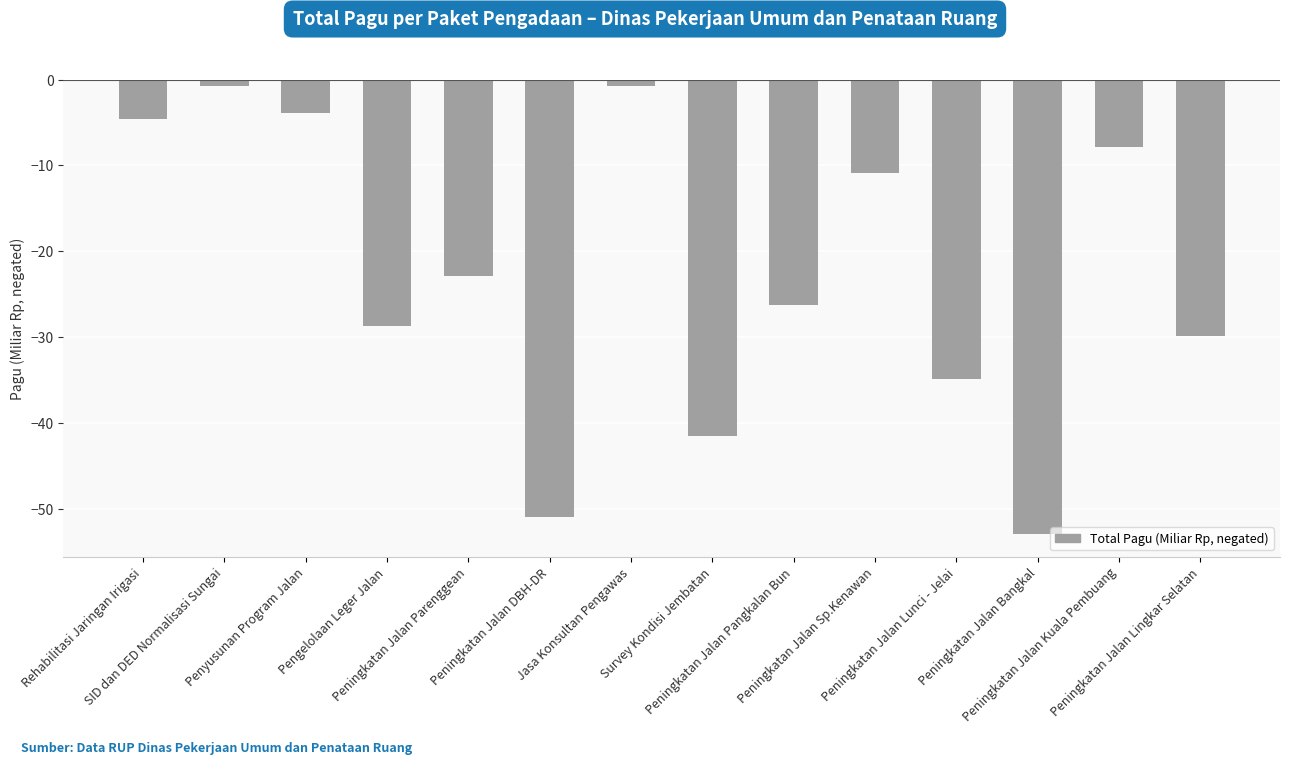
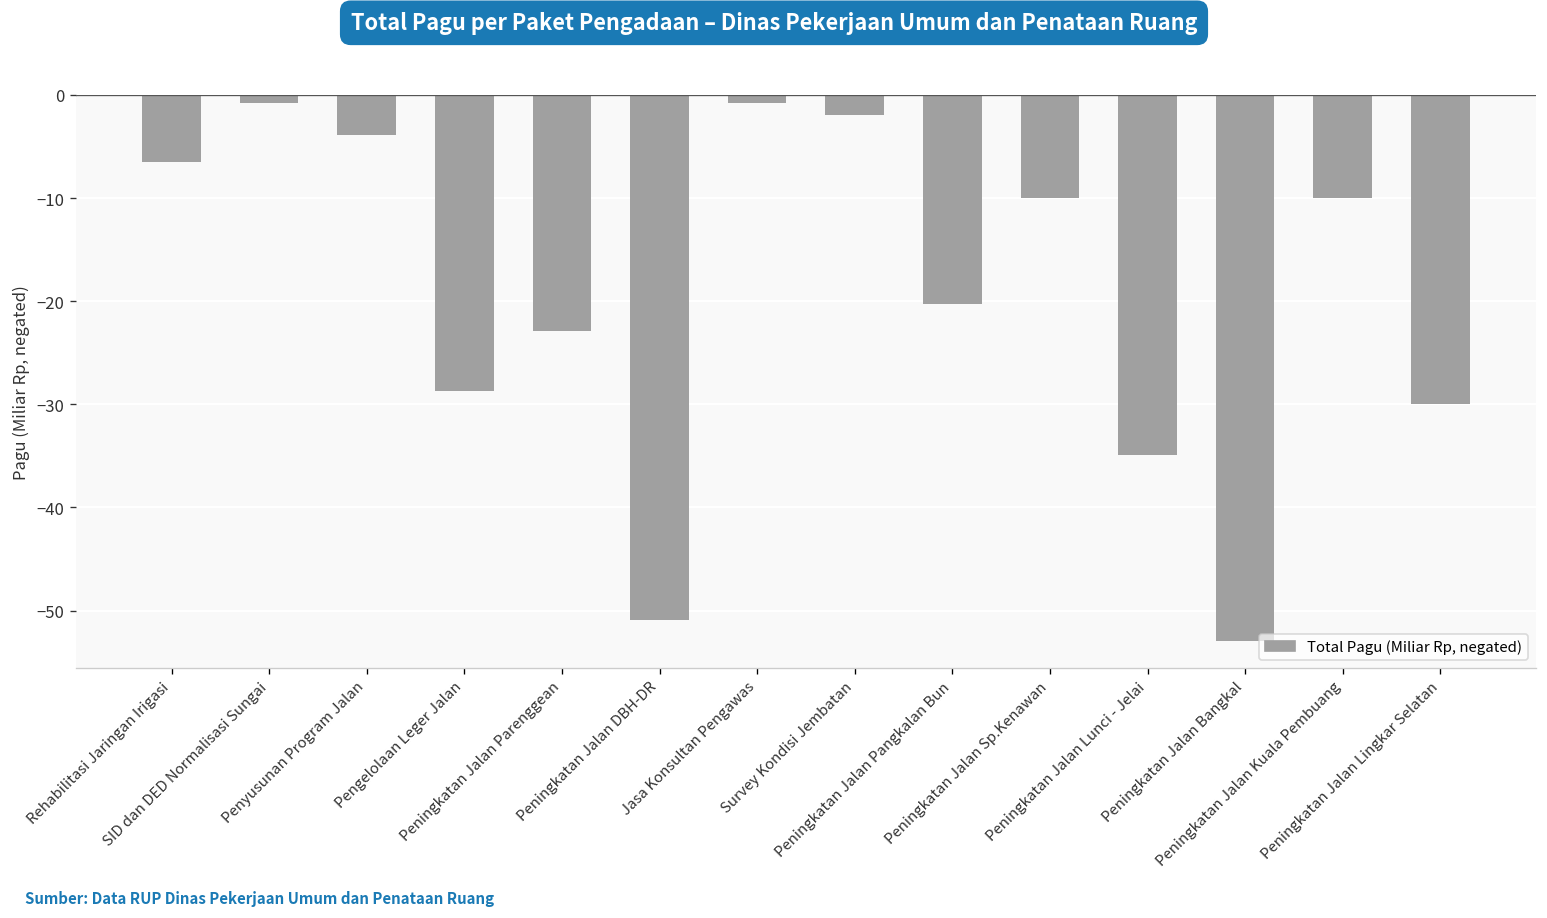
  {
-   "Rehabilitasi Jaringan Irigasi": -5,
+   "Rehabilitasi Jaringan Irigasi": -6,
    "SID dan DED Normalisasi Sungai": -1,
    "Penyusunan Program Jalan": -4,
    "Pengelolaan Leger Jalan": -29,
    "Peningkatan Jalan Parenggean": -23,
    "Peningkatan Jalan DBH-DR": -51,
    "Jasa Konsultan Pengawas": -1,
-   "Survey Kondisi Jembatan": -42,
-   "Peningkatan Jalan Pangkalan Bun": -26,
-   "Peningkatan Jalan Sp.Kenawan": -11,
+   "Survey Kondisi Jembatan": -2,
+   "Peningkatan Jalan Pangkalan Bun": -20,
+   "Peningkatan Jalan Sp.Kenawan": -10,
    "Peningkatan Jalan Lunci - Jelai": -35,
    "Peningkatan Jalan Bangkal": -53,
-   "Peningkatan Jalan Kuala Pembuang": -8,
+   "Peningkatan Jalan Kuala Pembuang": -10,
    "Peningkatan Jalan Lingkar Selatan": -30
  }
